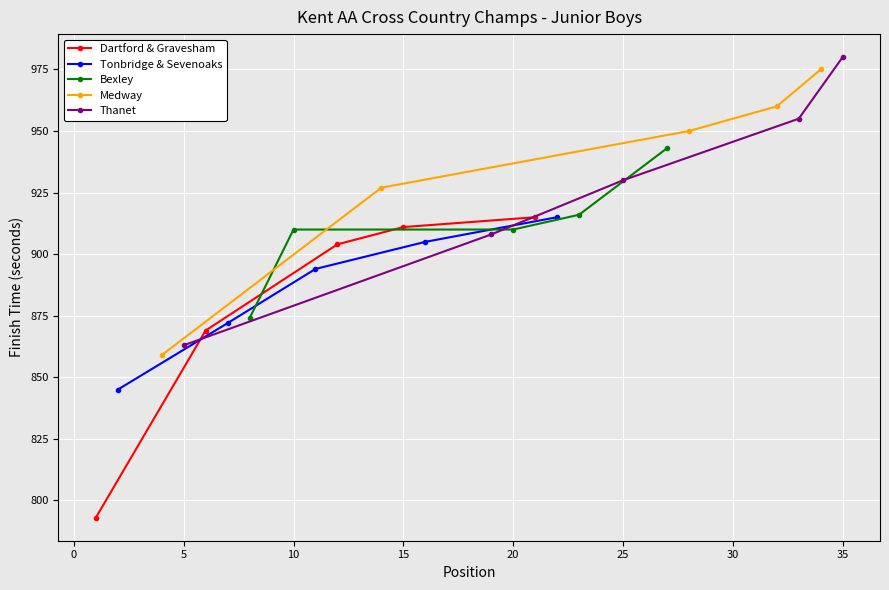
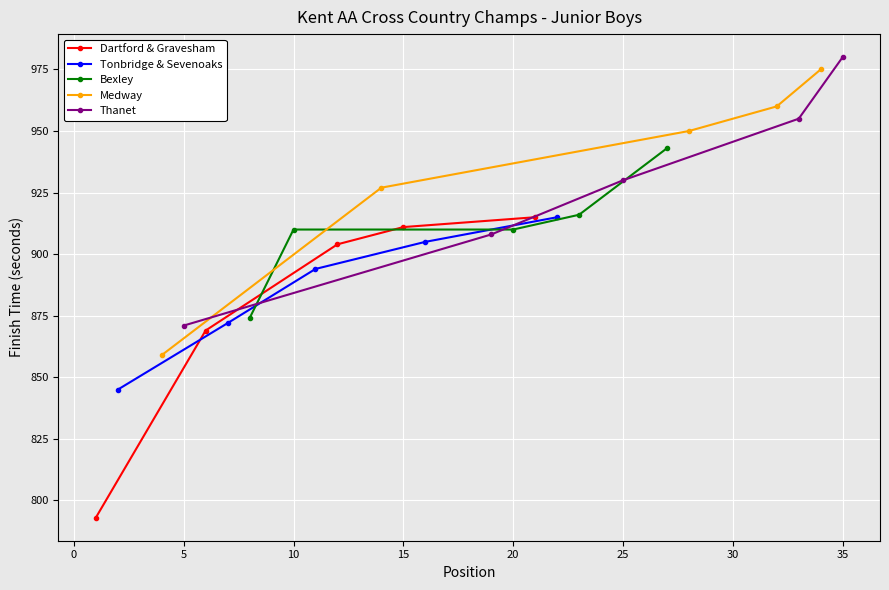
  {
    "Dartford & Gravesham": {
      "15": 911
    },
    "Bexley": {
      "10": 910,
      "20": 910
    },
    "Thanet": {
-     "5": 863,
+     "5": 871,
      "25": 930,
      "35": 980
    }
  }
